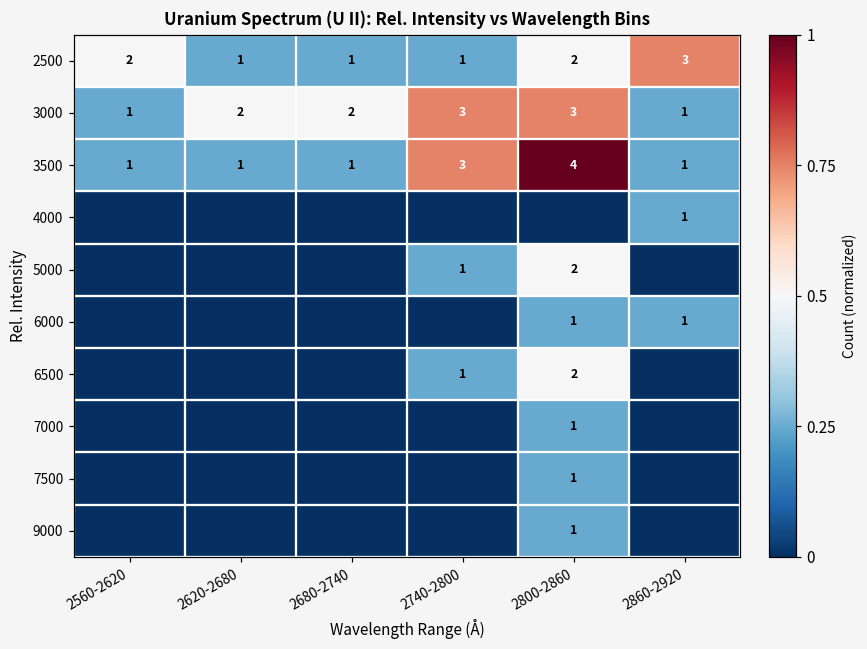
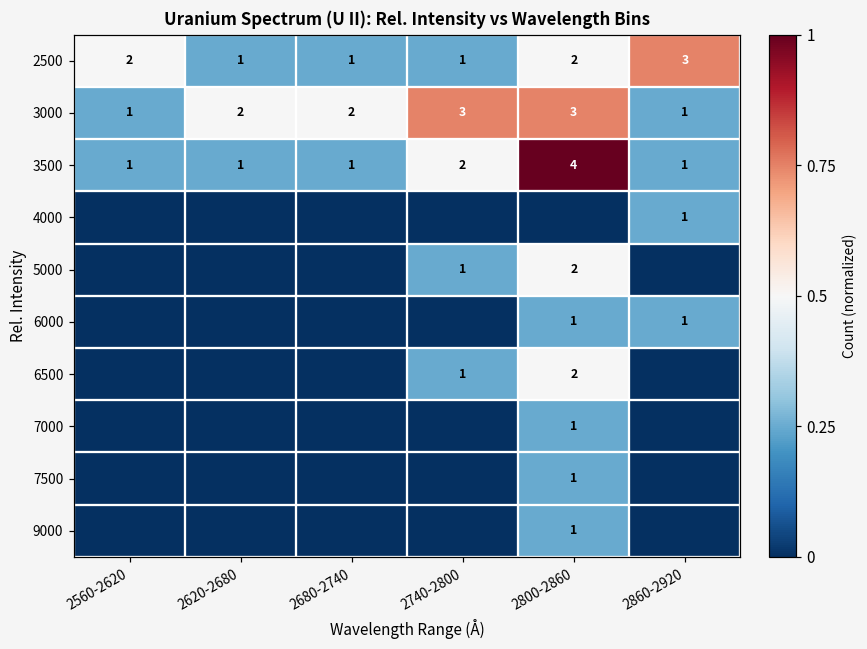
  {
    "2500": {
      "2560-2620": 2,
      "2620-2680": 1,
      "2680-2740": 1,
      "2740-2800": 1,
      "2800-2860": 2,
      "2860-2920": 3
    },
    "3000": {
      "2560-2620": 1,
      "2620-2680": 2,
      "2680-2740": 2,
      "2740-2800": 3,
      "2800-2860": 3,
      "2860-2920": 1
    },
    "3500": {
      "2560-2620": 1,
      "2620-2680": 1,
      "2680-2740": 1,
-     "2740-2800": 3,
+     "2740-2800": 2,
      "2800-2860": 4,
      "2860-2920": 1
    },
    "4000": {
      "2860-2920": 1
    },
    "5000": {
      "2740-2800": 1,
      "2800-2860": 2
    },
    "6000": {
      "2800-2860": 1,
      "2860-2920": 1
    },
    "6500": {
      "2740-2800": 1,
      "2800-2860": 2
    },
    "7000": {
      "2800-2860": 1
    },
    "7500": {
      "2800-2860": 1
    },
    "9000": {
      "2800-2860": 1
    }
  }
